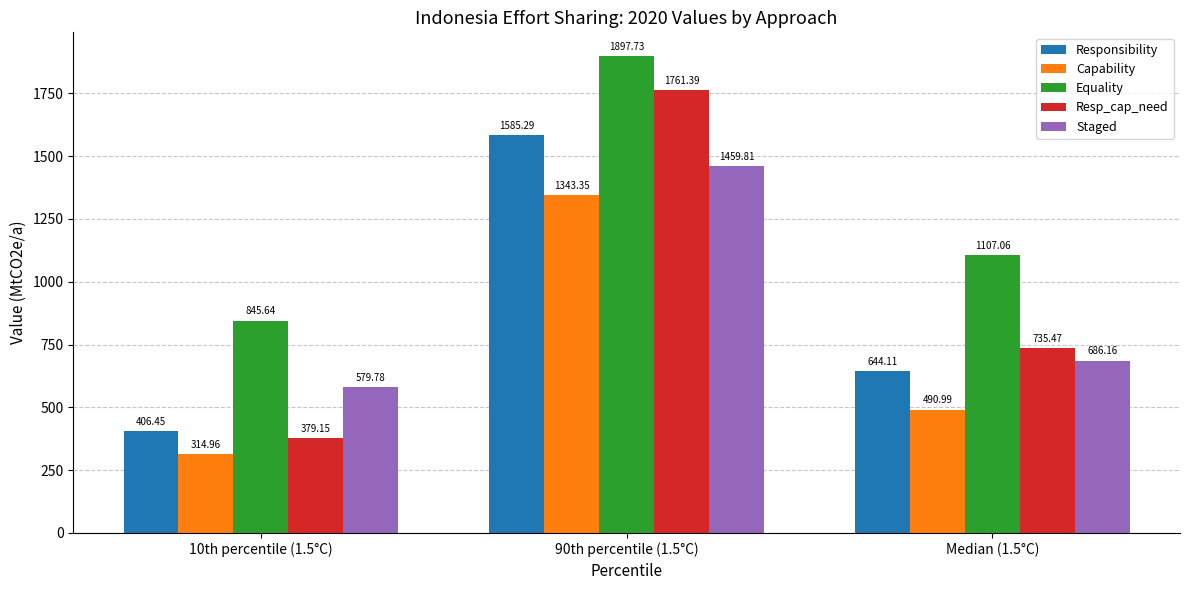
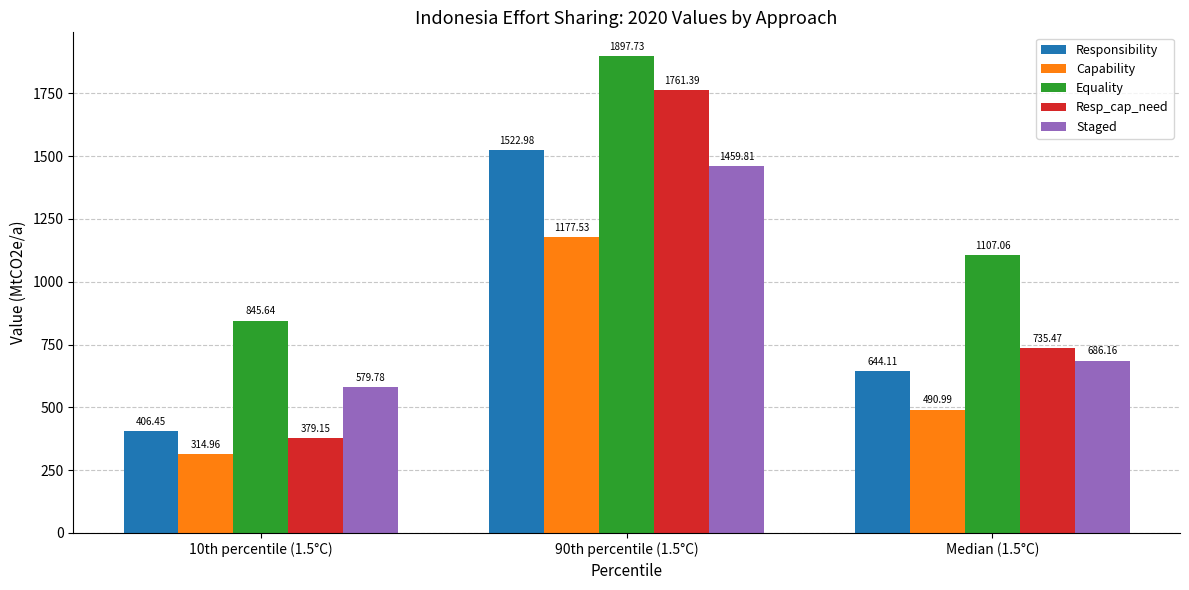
  {
    "Responsibility": {
      "10th percentile (1.5°C)": 406.45,
-     "90th percentile (1.5°C)": 1585.29,
+     "90th percentile (1.5°C)": 1522.98,
      "Median (1.5°C)": 644.11
    },
    "Capability": {
      "10th percentile (1.5°C)": 314.96,
-     "90th percentile (1.5°C)": 1343.35,
+     "90th percentile (1.5°C)": 1177.53,
      "Median (1.5°C)": 490.99
    },
    "Equality": {
      "10th percentile (1.5°C)": 845.64,
      "90th percentile (1.5°C)": 1897.73,
      "Median (1.5°C)": 1107.06
    },
    "Resp_cap_need": {
      "10th percentile (1.5°C)": 379.15,
      "90th percentile (1.5°C)": 1761.39,
      "Median (1.5°C)": 735.47
    },
    "Staged": {
      "10th percentile (1.5°C)": 579.78,
      "90th percentile (1.5°C)": 1459.81,
      "Median (1.5°C)": 686.16
    }
  }
